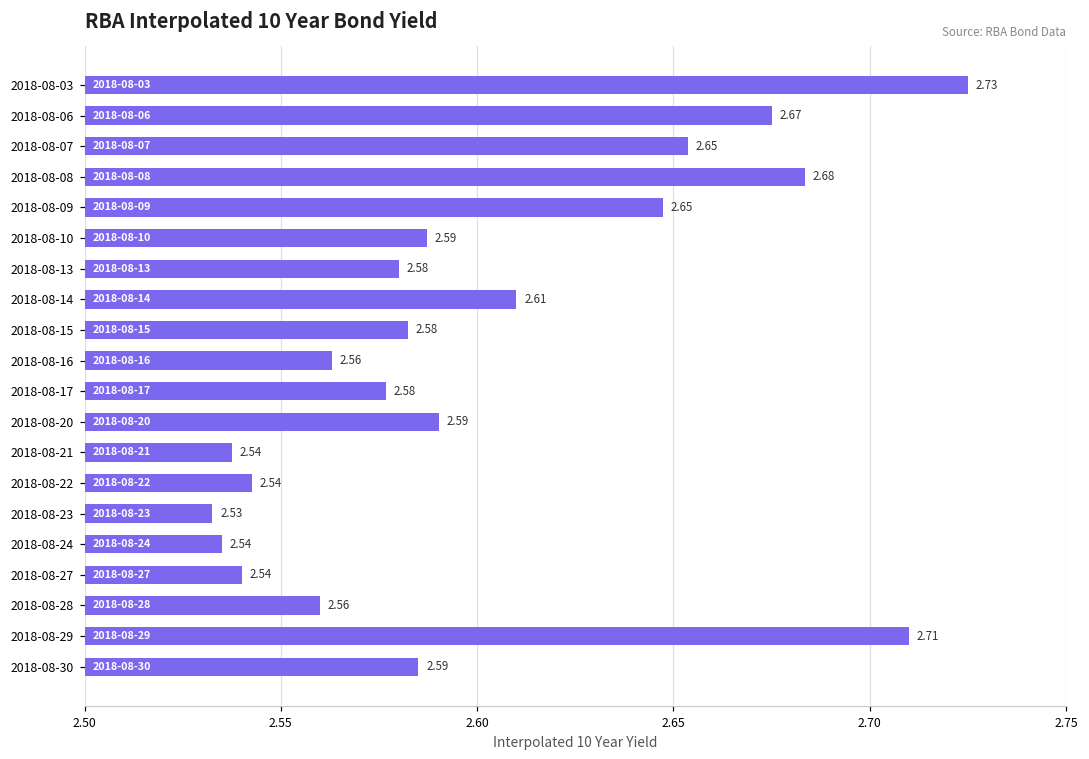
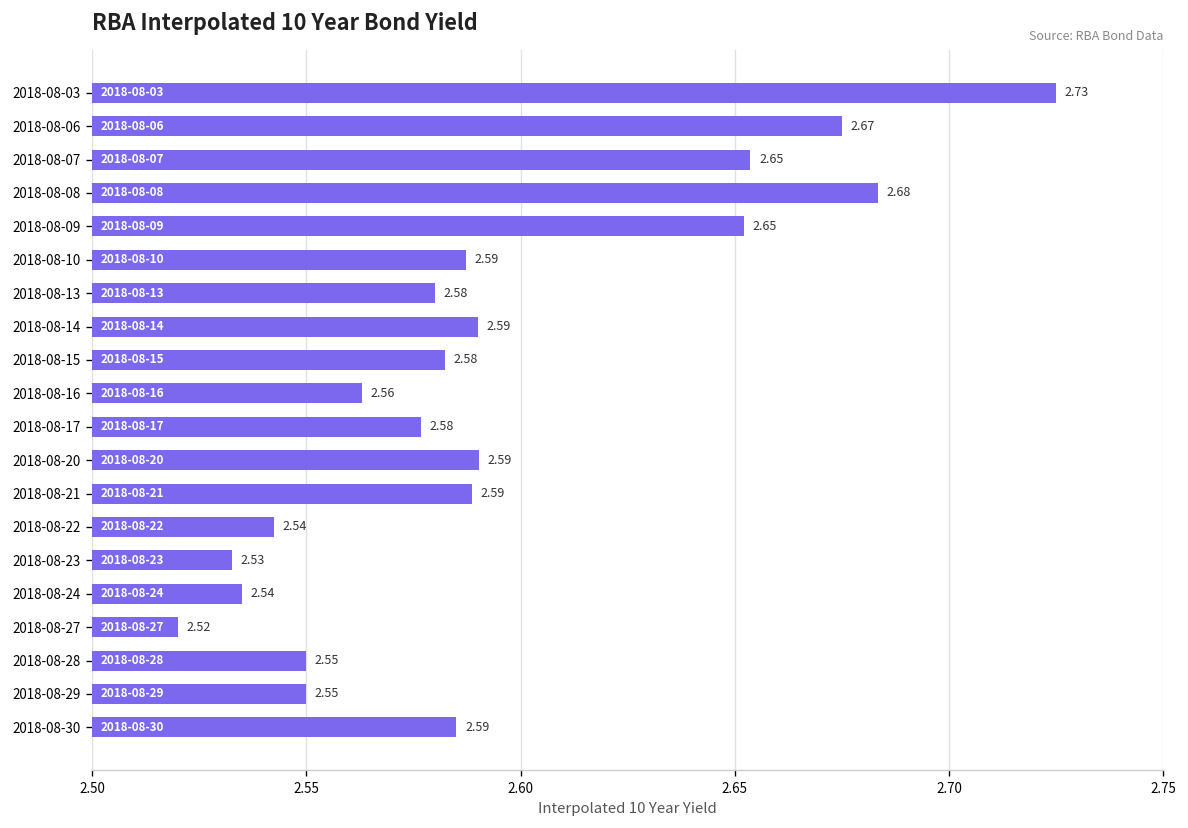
  {
    "2018-08-03": 2.73,
    "2018-08-06": 2.67,
    "2018-08-07": 2.65,
    "2018-08-08": 2.68,
-   "2018-08-09": 2.647,
+   "2018-08-09": 2.652,
    "2018-08-10": 2.59,
    "2018-08-13": 2.58,
-   "2018-08-14": 2.61,
+   "2018-08-14": 2.59,
    "2018-08-15": 2.58,
    "2018-08-16": 2.56,
    "2018-08-17": 2.58,
    "2018-08-20": 2.59,
-   "2018-08-21": 2.54,
+   "2018-08-21": 2.59,
    "2018-08-22": 2.54,
    "2018-08-23": 2.53,
    "2018-08-24": 2.54,
-   "2018-08-27": 2.54,
-   "2018-08-28": 2.56,
-   "2018-08-29": 2.71,
+   "2018-08-27": 2.52,
+   "2018-08-28": 2.55,
+   "2018-08-29": 2.55,
    "2018-08-30": 2.59
  }
